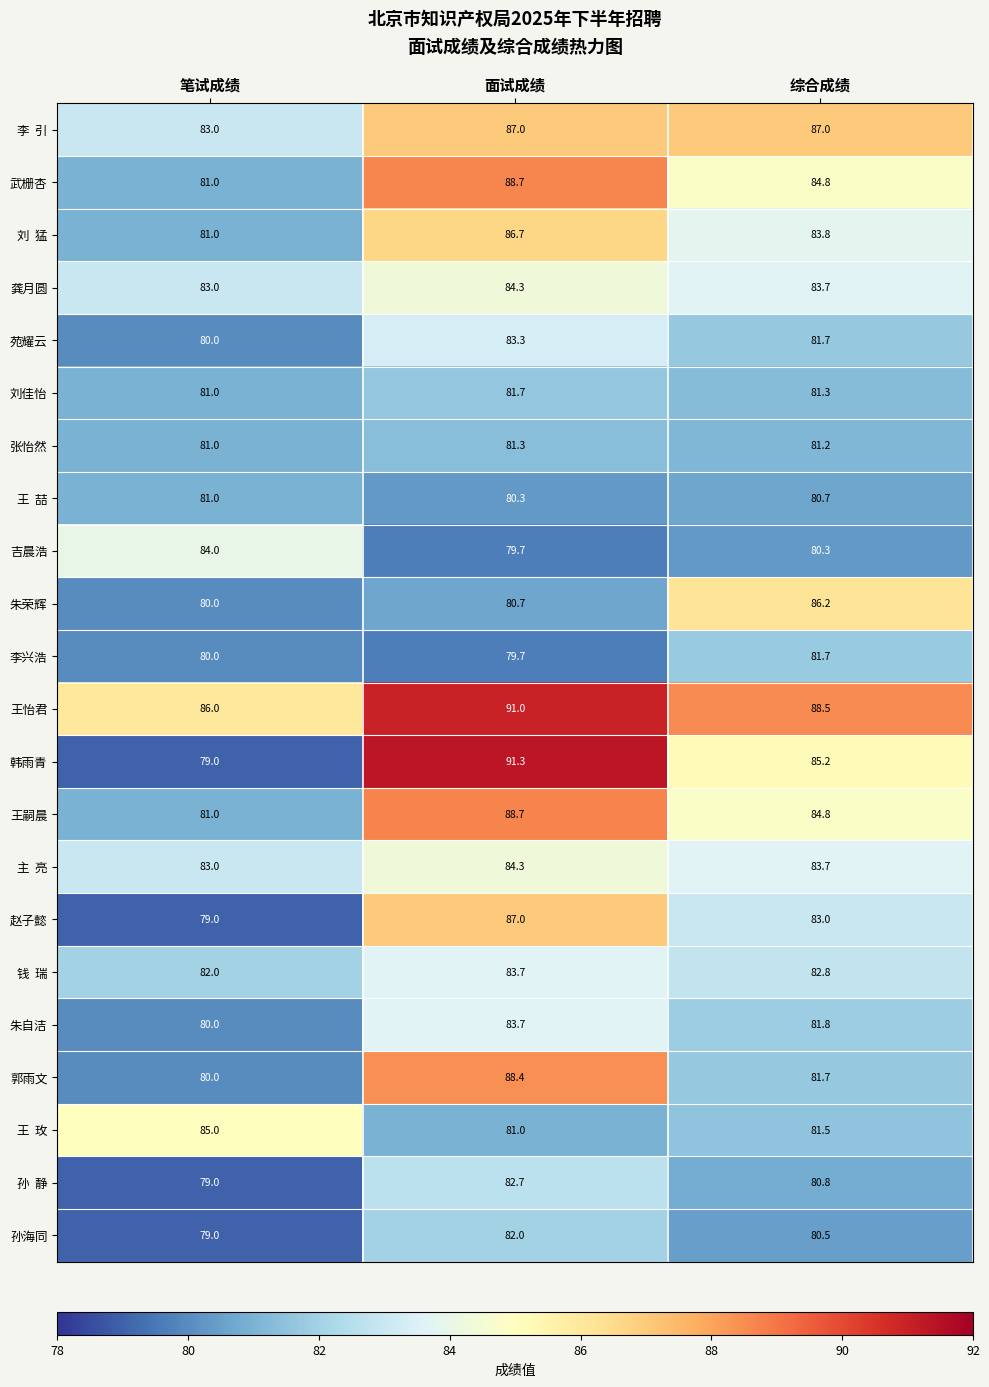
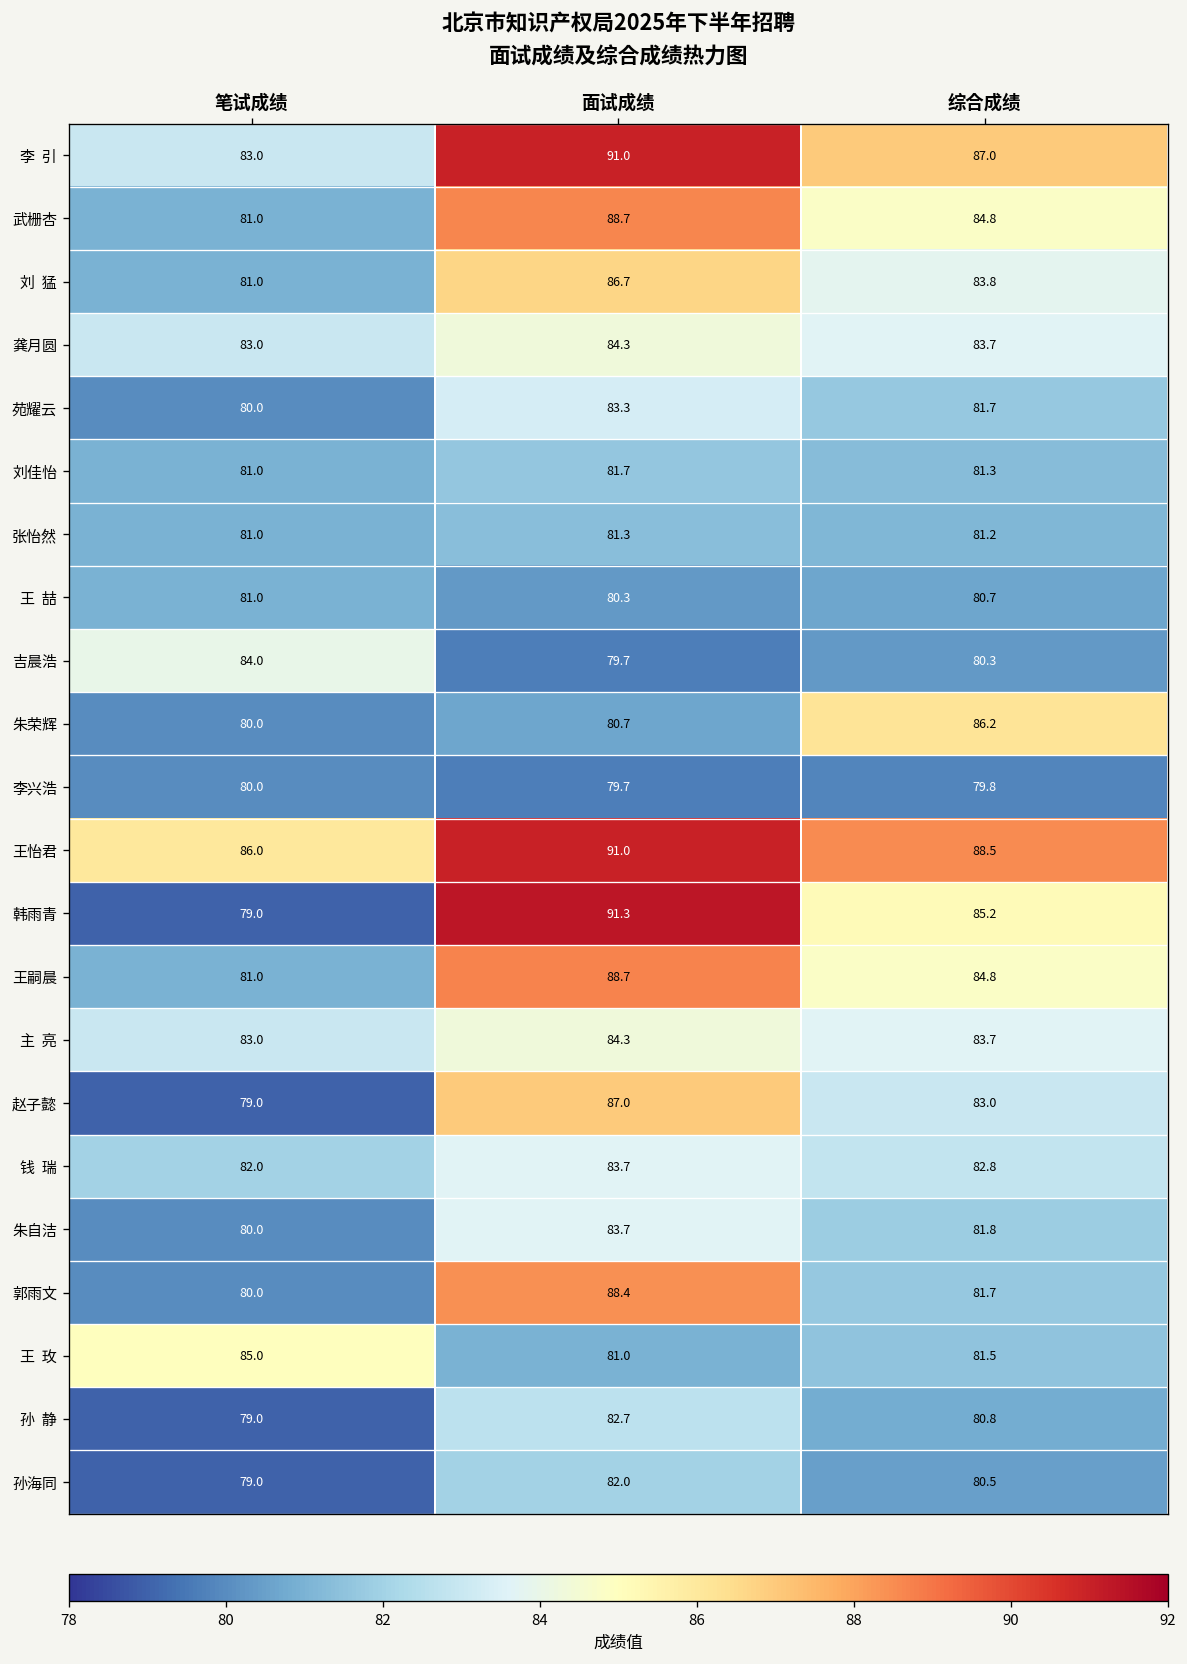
  {
    "李 引": {
      "笔试成绩": 83.0,
-     "面试成绩": 87.0,
+     "面试成绩": 91.0,
      "综合成绩": 87.0
    },
    "武栅杏": {
      "笔试成绩": 81.0,
      "面试成绩": 88.7,
      "综合成绩": 84.8
    },
    "刘 猛": {
      "笔试成绩": 81.0,
      "面试成绩": 86.7,
      "综合成绩": 83.8
    },
    "龚月圆": {
      "笔试成绩": 83.0,
      "面试成绩": 84.3,
      "综合成绩": 83.7
    },
    "苑耀云": {
      "笔试成绩": 80.0,
      "面试成绩": 83.3,
      "综合成绩": 81.7
    },
    "刘佳怡": {
      "笔试成绩": 81.0,
      "面试成绩": 81.7,
      "综合成绩": 81.3
    },
    "张怡然": {
      "笔试成绩": 81.0,
      "面试成绩": 81.3,
      "综合成绩": 81.2
    },
    "王 喆": {
      "笔试成绩": 81.0,
      "面试成绩": 80.3,
      "综合成绩": 80.7
    },
    "吉晨浩": {
      "笔试成绩": 84.0,
      "面试成绩": 79.7,
      "综合成绩": 80.3
    },
    "朱荣辉": {
      "笔试成绩": 80.0,
      "面试成绩": 80.7,
      "综合成绩": 86.2
    },
    "李兴浩": {
      "笔试成绩": 80.0,
      "面试成绩": 79.7,
-     "综合成绩": 81.7
+     "综合成绩": 79.8
    },
    "王怡君": {
      "笔试成绩": 86.0,
      "面试成绩": 91.0,
      "综合成绩": 88.5
    },
    "韩雨青": {
      "笔试成绩": 79.0,
      "面试成绩": 91.3,
      "综合成绩": 85.2
    },
    "王嗣晨": {
      "笔试成绩": 81.0,
      "面试成绩": 88.7,
      "综合成绩": 84.8
    },
    "主 亮": {
      "笔试成绩": 83.0,
      "面试成绩": 84.3,
      "综合成绩": 83.7
    },
    "赵子懿": {
      "笔试成绩": 79.0,
      "面试成绩": 87.0,
      "综合成绩": 83.0
    },
    "钱 瑞": {
      "笔试成绩": 82.0,
      "面试成绩": 83.7,
      "综合成绩": 82.8
    },
    "朱自洁": {
      "笔试成绩": 80.0,
      "面试成绩": 83.7,
      "综合成绩": 81.8
    },
    "郭雨文": {
      "笔试成绩": 80.0,
      "面试成绩": 88.4,
      "综合成绩": 81.7
    },
    "王 玫": {
      "笔试成绩": 85.0,
      "面试成绩": 81.0,
      "综合成绩": 81.5
    },
    "孙 静": {
      "笔试成绩": 79.0,
      "面试成绩": 82.7,
      "综合成绩": 80.8
    },
    "孙海同": {
      "笔试成绩": 79.0,
      "面试成绩": 82.0,
      "综合成绩": 80.5
    }
  }
